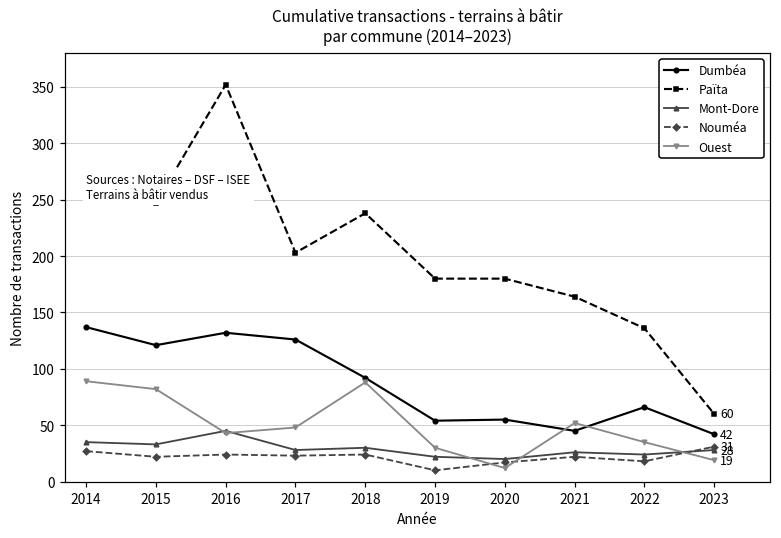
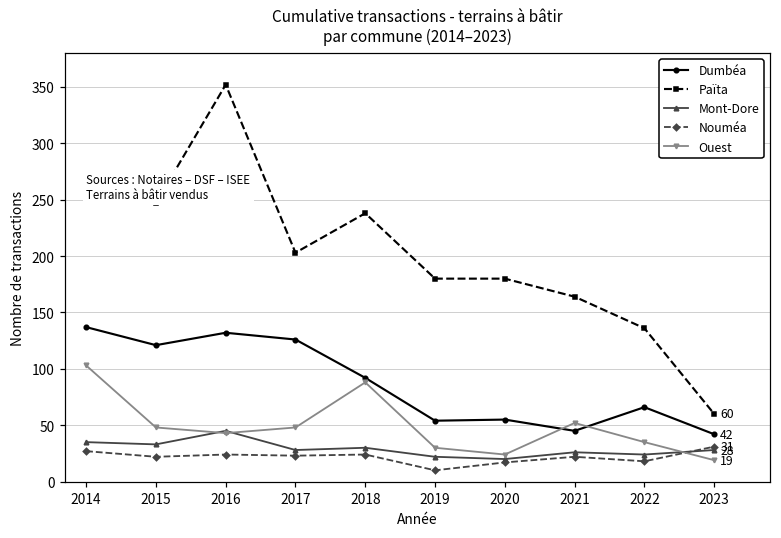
  {
    "Ouest": {
-     "2014": 89,
-     "2015": 82,
+     "2014": 103,
+     "2015": 48,
      "2017": 48,
      "2018": 88,
      "2019": 30,
-     "2020": 12,
+     "2020": 24,
      "2021": 52,
      "2022": 35
    }
  }
